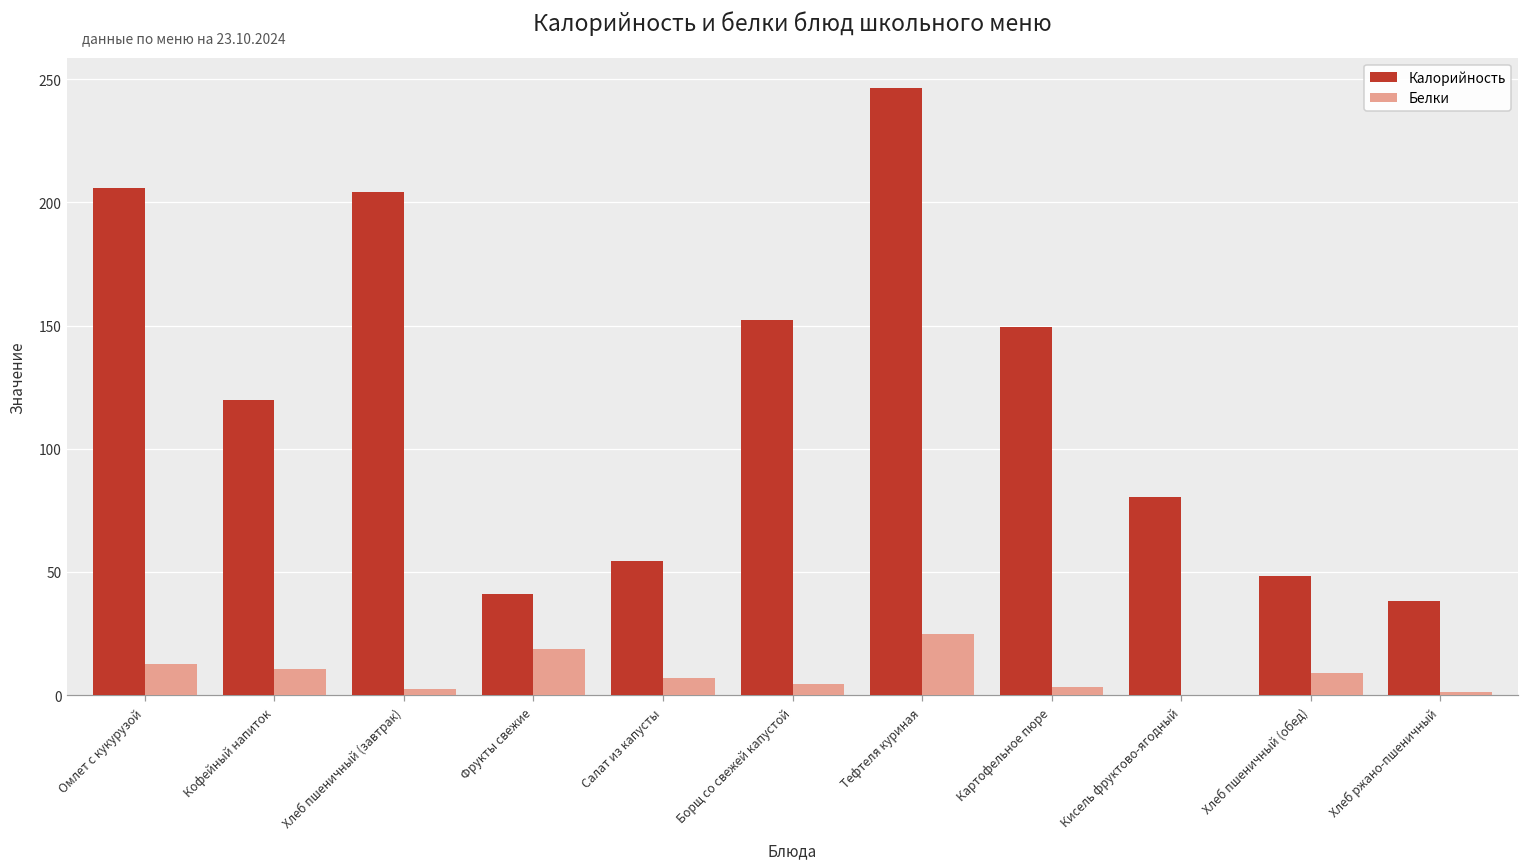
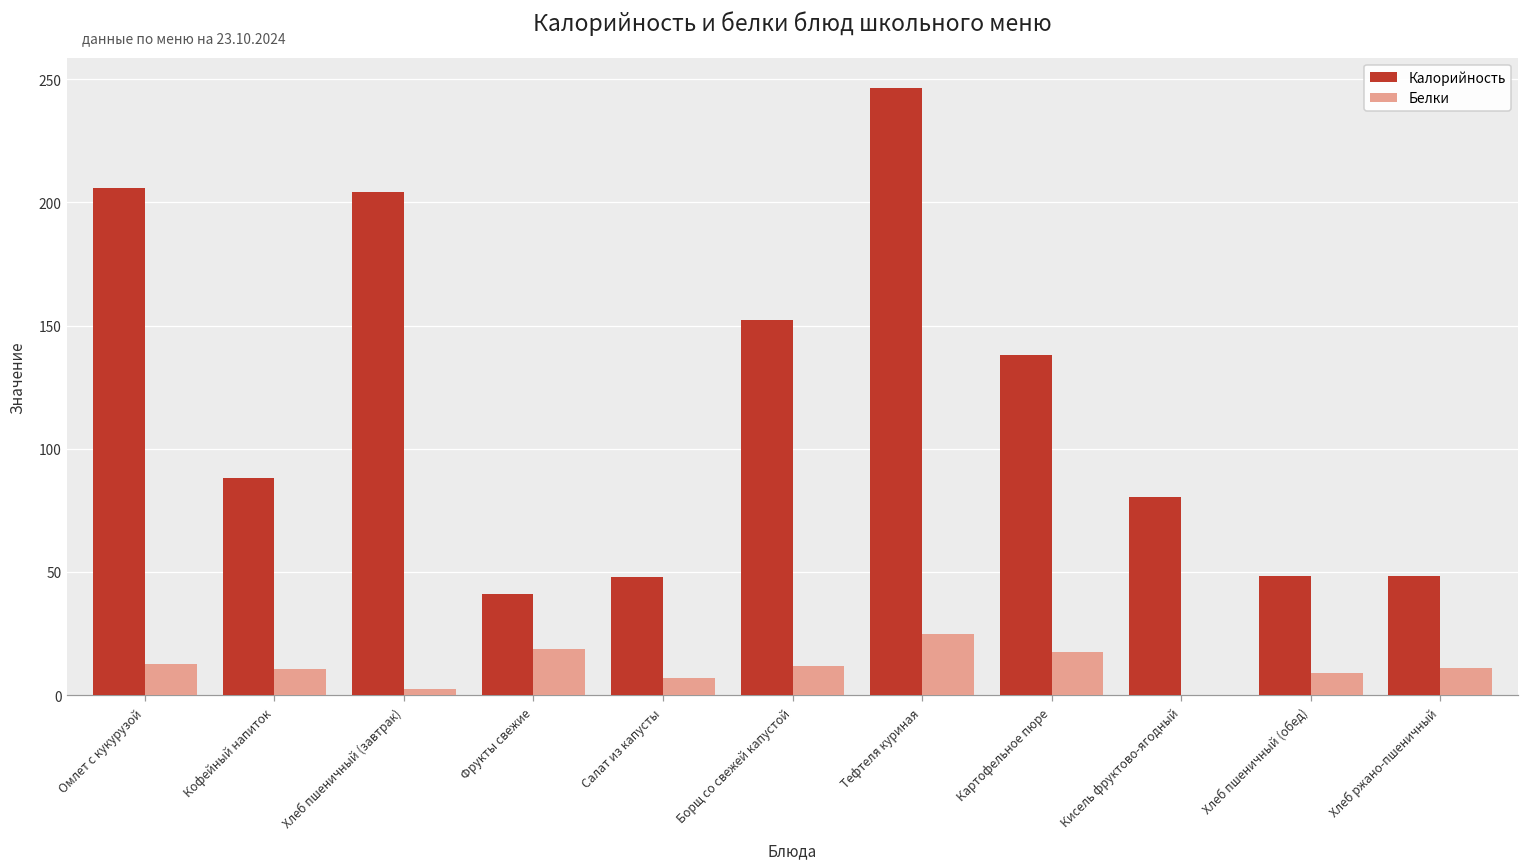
  {
    "Калорийность": {
      "Омлет с кукурузой": 206,
-     "Кофейный напиток": 120,
+     "Кофейный напиток": 88,
      "Хлеб пшеничный (завтрак)": 204,
      "Фрукты свежие": 41,
-     "Салат из капусты": 55,
+     "Салат из капусты": 48,
      "Борщ со свежей капустой": 152,
      "Тефтеля куриная": 246,
-     "Картофельное пюре": 150,
+     "Картофельное пюре": 138,
      "Кисель фруктово-ягодный": 81,
      "Хлеб пшеничный (обед)": 48,
-     "Хлеб ржано-пшеничный": 38
+     "Хлеб ржано-пшеничный": 48
    },
    "Белки": {
      "Омлет с кукурузой": 13,
      "Кофейный напиток": 11,
      "Хлеб пшеничный (завтрак)": 2,
      "Фрукты свежие": 19,
      "Салат из капусты": 7,
-     "Борщ со свежей капустой": 5,
+     "Борщ со свежей капустой": 12,
      "Тефтеля куриная": 25,
-     "Картофельное пюре": 3,
+     "Картофельное пюре": 17,
      "Кисель фруктово-ягодный": 0,
      "Хлеб пшеничный (обед)": 9,
-     "Хлеб ржано-пшеничный": 1
+     "Хлеб ржано-пшеничный": 11
    }
  }
